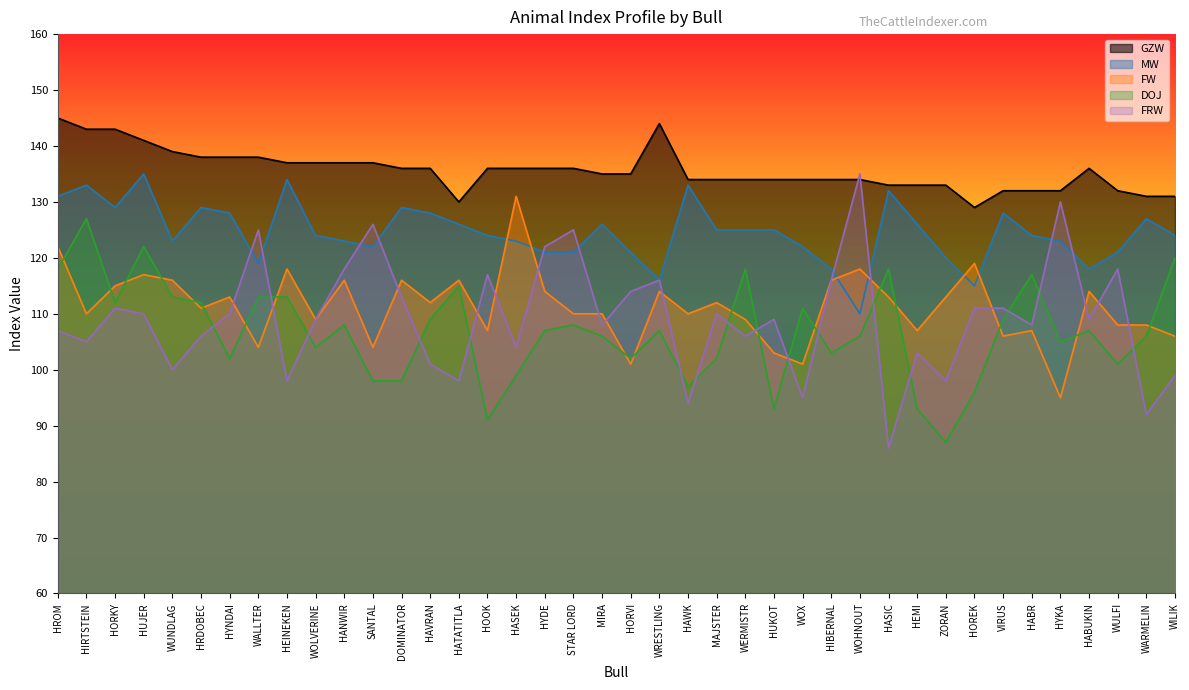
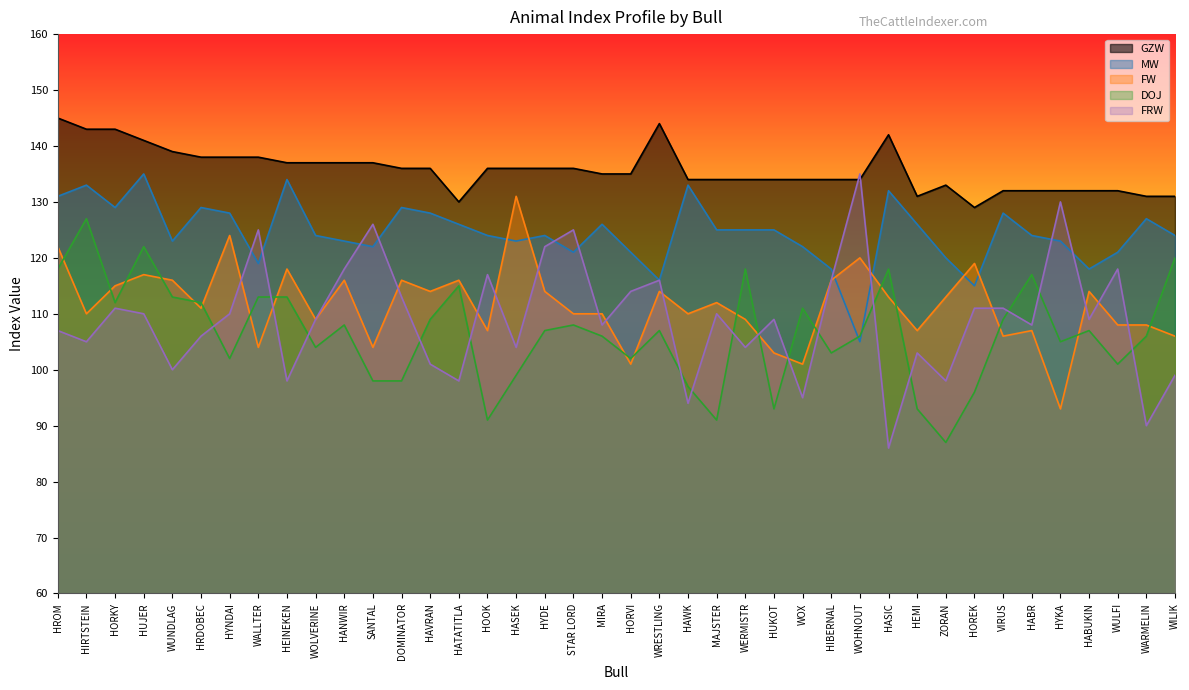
  {
    "GZW": {
      "HROM": 145,
      "HIRTSTEIN": 143,
      "HORKY": 143,
      "HUJER": 141,
      "WUNDLAG": 139,
      "HRDOBEC": 138,
      "HYNDAI": 138,
      "WALLTER": 138,
      "HEINEKEN": 137,
      "WOLVERINE": 137,
      "HANWIR": 137,
      "SANTAL": 137,
      "DOMINATOR": 136,
      "HAVRAN": 136,
      "HATATITLA": 130,
      "HOOK": 136,
      "HASEK": 136,
      "HYDE": 136,
      "STAR LORD": 136,
      "MIRA": 135,
      "HORVI": 135,
      "WRESTLING": 144,
      "HAWK": 134,
      "MAJSTER": 134,
      "WERMISTR": 134,
      "HUKOT": 134,
      "WOX": 134,
      "HIBERNAL": 134,
      "WOHNOUT": 134,
-     "HASIC": 133,
-     "HEMI": 133,
+     "HASIC": 142,
+     "HEMI": 131,
      "ZORAN": 133,
      "HOREK": 129,
      "VIRUS": 132,
      "HABR": 132,
      "HYKA": 132,
-     "HABUKIN": 136,
+     "HABUKIN": 132,
      "WULFI": 132,
      "WARMELIN": 131,
      "WILIK": 131
    },
    "MW": {
      "HROM": 131,
      "HIRTSTEIN": 133,
      "HORKY": 129,
      "HUJER": 135,
      "WUNDLAG": 123,
      "HRDOBEC": 129,
      "HYNDAI": 128,
      "WALLTER": 119,
      "HEINEKEN": 134,
      "WOLVERINE": 124,
      "HANWIR": 123,
      "SANTAL": 122,
      "DOMINATOR": 129,
      "HAVRAN": 128,
      "HATATITLA": 126,
      "HOOK": 124,
      "HASEK": 123,
-     "HYDE": 121,
+     "HYDE": 124,
      "STAR LORD": 121,
      "MIRA": 126,
      "HORVI": 121,
      "HAWK": 133,
      "MAJSTER": 125,
      "WERMISTR": 125,
      "HUKOT": 125,
      "WOX": 122,
      "HIBERNAL": 118,
-     "WOHNOUT": 110,
+     "WOHNOUT": 105,
      "HASIC": 132,
      "HEMI": 126,
      "ZORAN": 120,
      "HOREK": 115,
      "VIRUS": 128,
      "HABR": 124,
      "HYKA": 123,
      "HABUKIN": 118,
      "WULFI": 121,
      "WARMELIN": 127,
      "WILIK": 124
    },
    "FW": {
      "HROM": 122,
      "HIRTSTEIN": 110,
      "HORKY": 115,
      "HUJER": 117,
      "WUNDLAG": 116,
      "HRDOBEC": 111,
-     "HYNDAI": 113,
+     "HYNDAI": 124,
      "WALLTER": 104,
      "HEINEKEN": 118,
      "HANWIR": 116,
      "SANTAL": 104,
      "DOMINATOR": 116,
-     "HAVRAN": 112,
+     "HAVRAN": 114,
      "HATATITLA": 116,
      "HOOK": 107,
      "HASEK": 131,
      "HYDE": 114,
      "STAR LORD": 110,
      "MIRA": 110,
      "HORVI": 101,
      "WRESTLING": 114,
      "HAWK": 110,
      "MAJSTER": 112,
      "WERMISTR": 109,
      "HUKOT": 103,
      "WOX": 101,
-     "WOHNOUT": 118,
+     "WOHNOUT": 120,
      "HASIC": 113,
      "HEMI": 107,
      "ZORAN": 113,
      "HOREK": 119,
      "VIRUS": 106,
      "HABR": 107,
-     "HYKA": 95,
+     "HYKA": 93,
      "HABUKIN": 114,
      "WULFI": 108,
      "WARMELIN": 108,
      "WILIK": 106
    },
    "DOJ": {
      "HROM": 118,
      "HIRTSTEIN": 127,
      "HORKY": 112,
      "HUJER": 122,
      "WUNDLAG": 113,
      "HRDOBEC": 112,
      "HYNDAI": 102,
      "WALLTER": 113,
      "HEINEKEN": 113,
      "WOLVERINE": 104,
      "HANWIR": 108,
      "SANTAL": 98,
      "DOMINATOR": 98,
      "HAVRAN": 109,
      "HATATITLA": 115,
      "HOOK": 91,
      "HASEK": 99,
      "HYDE": 107,
      "STAR LORD": 108,
      "MIRA": 106,
      "HORVI": 102,
      "WRESTLING": 107,
      "HAWK": 97,
-     "MAJSTER": 102,
+     "MAJSTER": 91,
      "WERMISTR": 118,
      "HUKOT": 93,
      "WOX": 111,
      "HIBERNAL": 103,
      "WOHNOUT": 106,
      "HASIC": 118,
      "HEMI": 93,
      "ZORAN": 87,
      "HOREK": 96,
      "VIRUS": 109,
      "HABR": 117,
      "HYKA": 105,
      "HABUKIN": 107,
      "WULFI": 101,
      "WARMELIN": 106,
      "WILIK": 120
    },
    "FRW": {
      "HROM": 107,
      "HIRTSTEIN": 105,
      "HORKY": 111,
      "HUJER": 110,
      "WUNDLAG": 100,
      "HRDOBEC": 106,
      "HYNDAI": 110,
      "WALLTER": 125,
      "HEINEKEN": 98,
      "HANWIR": 118,
      "SANTAL": 126,
      "DOMINATOR": 113,
      "HAVRAN": 101,
      "HATATITLA": 98,
      "HOOK": 117,
      "HASEK": 104,
      "HYDE": 122,
      "STAR LORD": 125,
      "MIRA": 108,
      "HORVI": 114,
      "HAWK": 94,
      "MAJSTER": 110,
-     "WERMISTR": 106,
+     "WERMISTR": 104,
      "HUKOT": 109,
      "WOX": 95,
      "WOHNOUT": 135,
      "HASIC": 86,
      "HEMI": 103,
      "ZORAN": 98,
      "HOREK": 111,
      "VIRUS": 111,
      "HABR": 108,
      "HYKA": 130,
      "HABUKIN": 109,
      "WULFI": 118,
-     "WARMELIN": 92,
+     "WARMELIN": 90,
      "WILIK": 99
    }
  }
